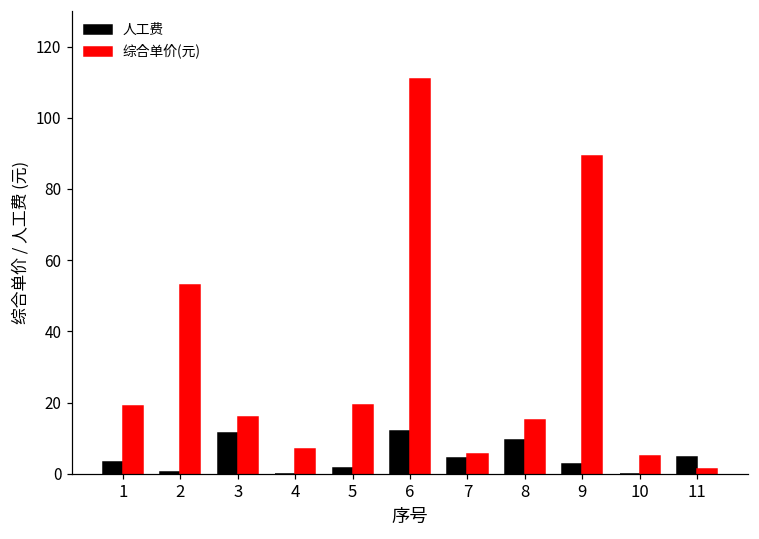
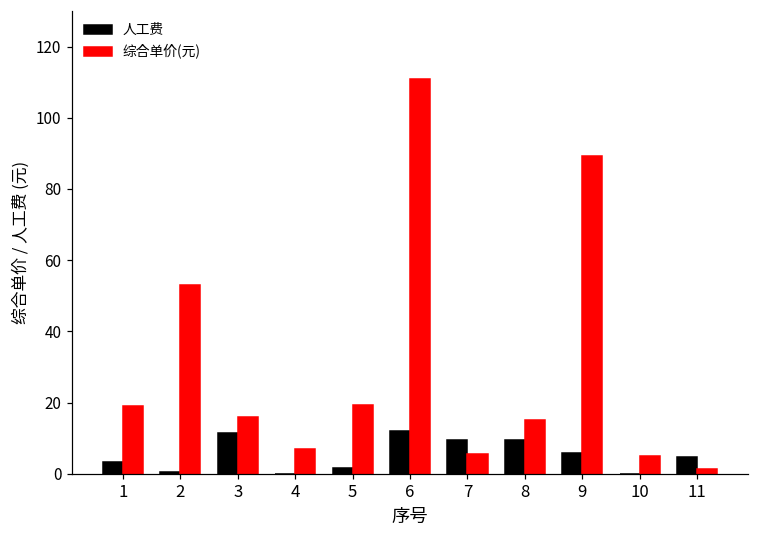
  {
    "人工费": {
      "1": 3,
      "3": 12,
      "4": 0,
      "5": 2,
      "6": 12,
-     "7": 4,
+     "7": 9,
      "8": 9,
-     "9": 3,
+     "9": 6,
      "10": 0,
      "11": 5
    },
    "综合单价(元)": {
      "1": 19,
      "2": 53,
      "3": 16,
      "4": 7,
      "5": 19,
      "6": 111,
      "7": 6,
      "8": 15,
      "9": 89,
      "10": 5,
      "11": 1
    }
  }
